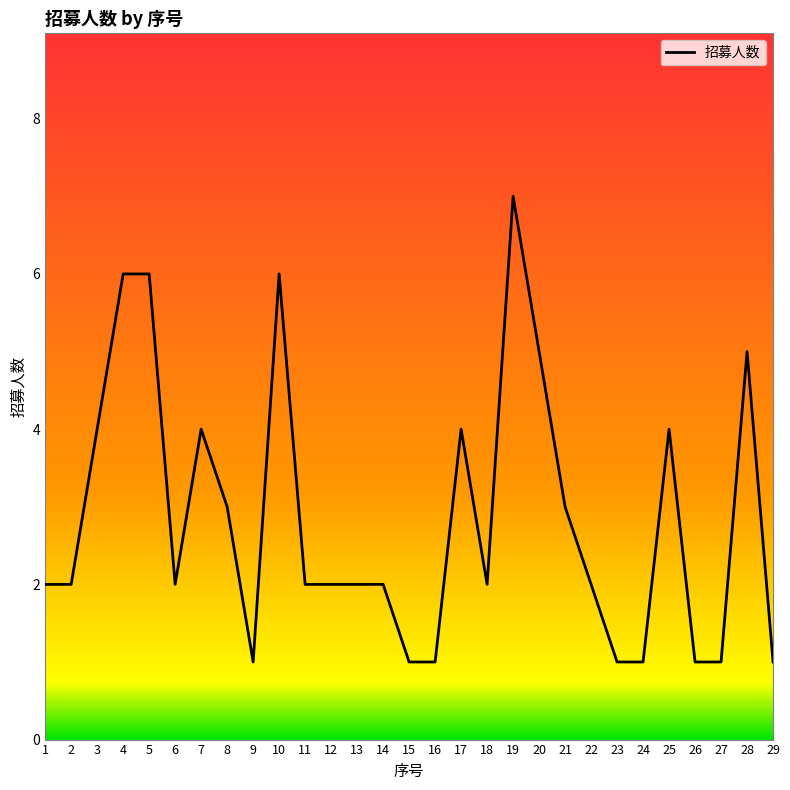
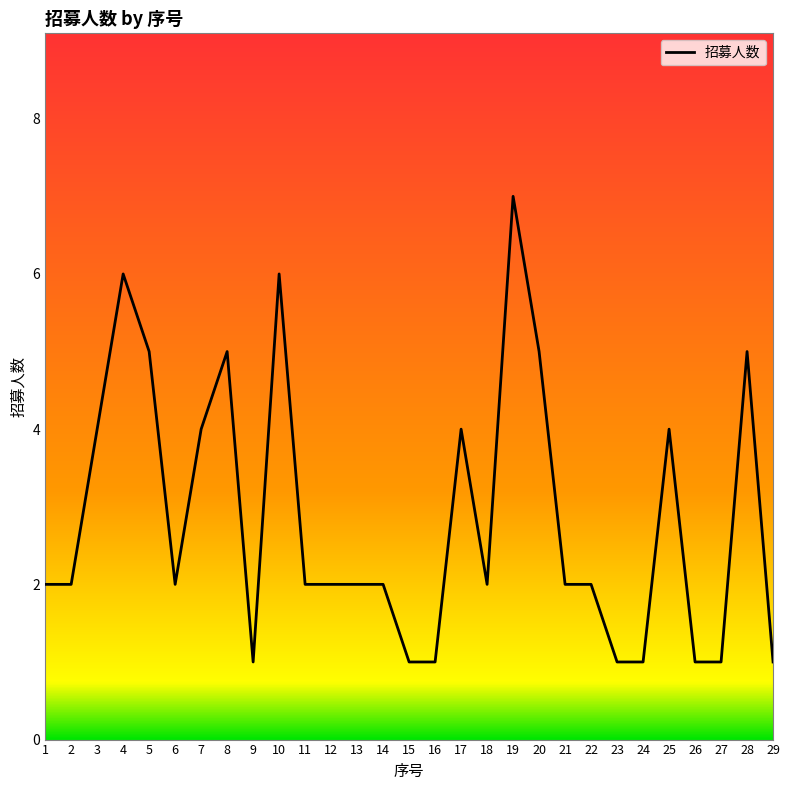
  {
    "1": 2,
    "2": 2,
    "3": 4,
    "4": 6,
-   "5": 6,
+   "5": 5,
    "6": 2,
    "7": 4,
-   "8": 3,
+   "8": 5,
    "9": 1,
    "10": 6,
    "11": 2,
    "12": 2,
    "13": 2,
    "14": 2,
    "15": 1,
    "16": 1,
    "17": 4,
    "18": 2,
    "19": 7,
    "20": 5,
-   "21": 3,
+   "21": 2,
    "22": 2,
    "23": 1,
    "24": 1,
    "25": 4,
    "26": 1,
    "27": 1,
    "28": 5,
    "29": 1
  }
